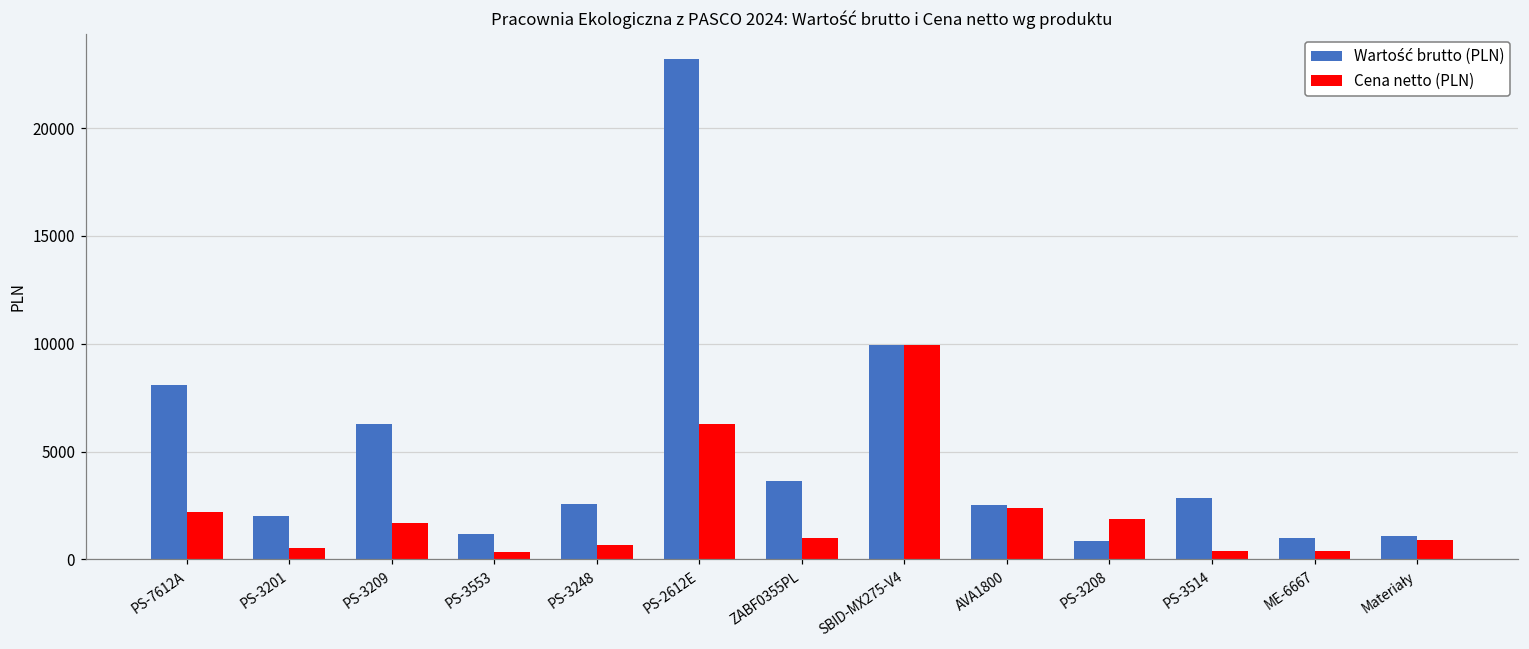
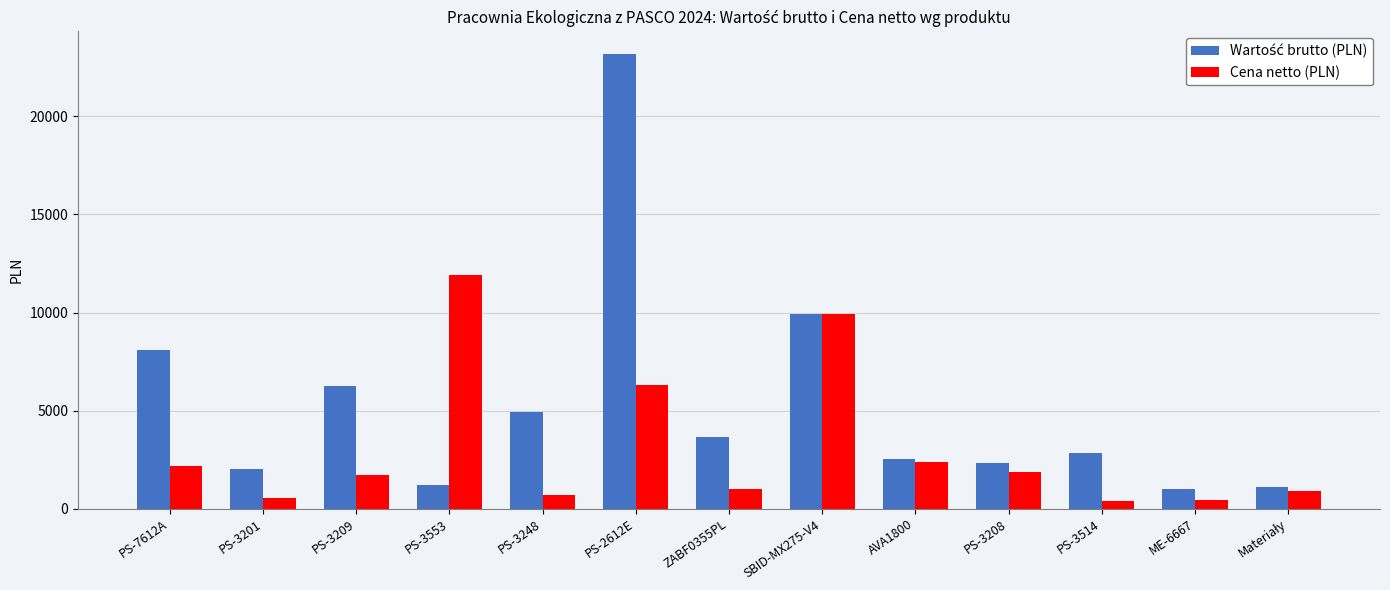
  {
    "Wartość brutto (PLN)": {
      "PS-7612A": 8100,
      "PS-3201": 2000,
      "PS-3209": 6300,
      "PS-3553": 1200,
-     "PS-3248": 2600,
+     "PS-3248": 4900,
      "PS-2612E": 23200,
      "ZABF0355PL": 3700,
      "SBID-MX275-V4": 9900,
      "AVA1800": 2500,
-     "PS-3208": 900,
+     "PS-3208": 2300,
      "PS-3514": 2900,
      "ME-6667": 1000,
      "Materiały": 1100
    },
    "Cena netto (PLN)": {
      "PS-7612A": 2200,
      "PS-3201": 500,
      "PS-3209": 1700,
-     "PS-3553": 300,
+     "PS-3553": 11900,
      "PS-3248": 700,
      "PS-2612E": 6300,
      "ZABF0355PL": 1000,
      "SBID-MX275-V4": 9900,
      "AVA1800": 2400,
      "PS-3208": 1900,
      "PS-3514": 400,
      "ME-6667": 400,
      "Materiały": 900
    }
  }
